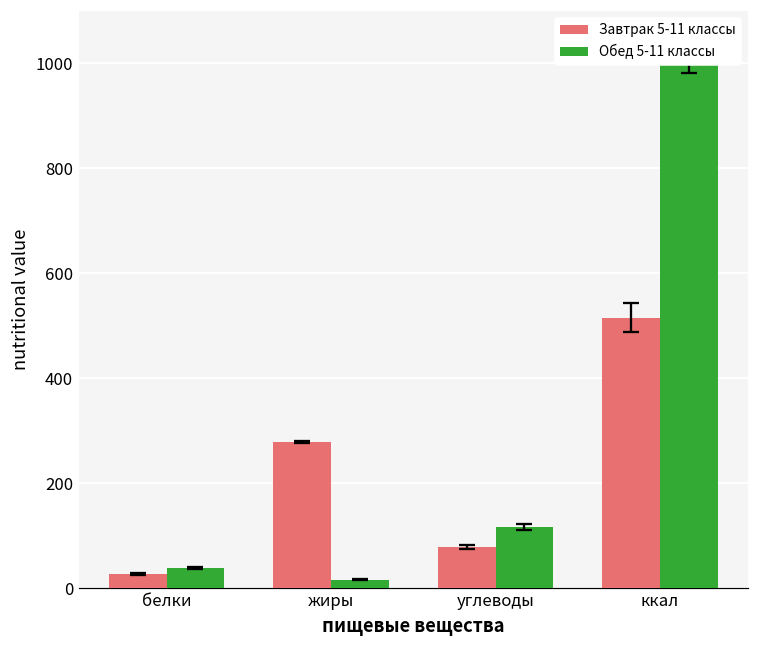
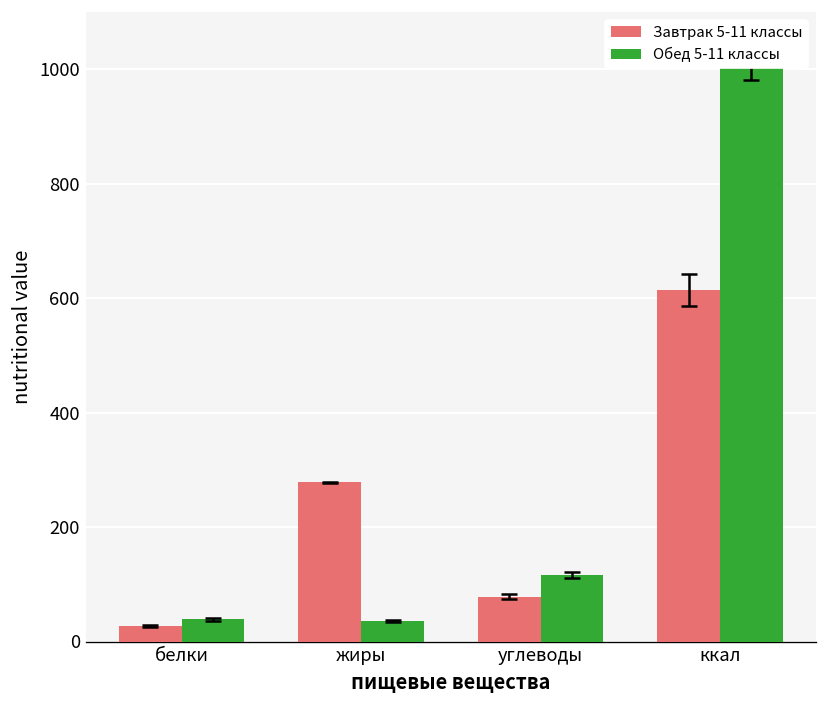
  {
    "Завтрак 5-11 классы": {
      "белки": 30,
      "жиры": 280,
      "углеводы": 80,
-     "ккал": 520
+     "ккал": 610
    },
    "Обед 5-11 классы": {
      "белки": 40,
-     "жиры": 20,
+     "жиры": 40,
      "углеводы": 120
    }
  }
